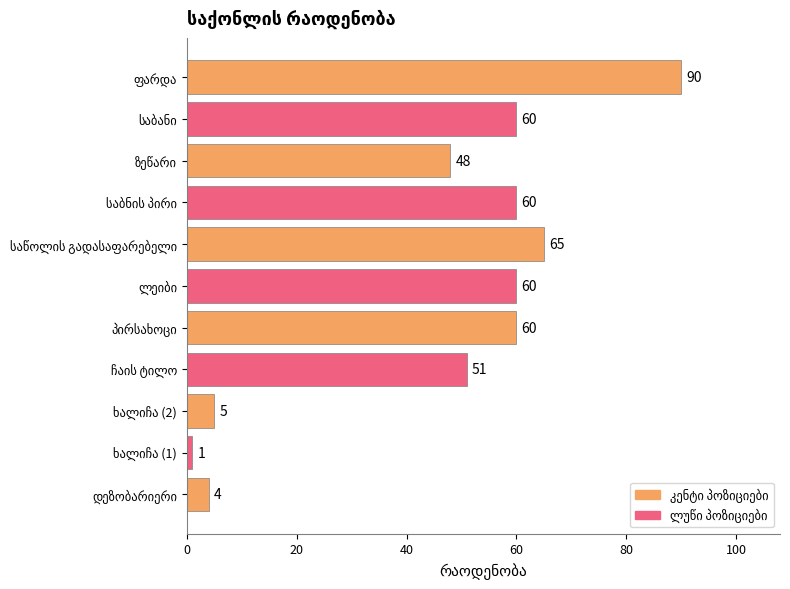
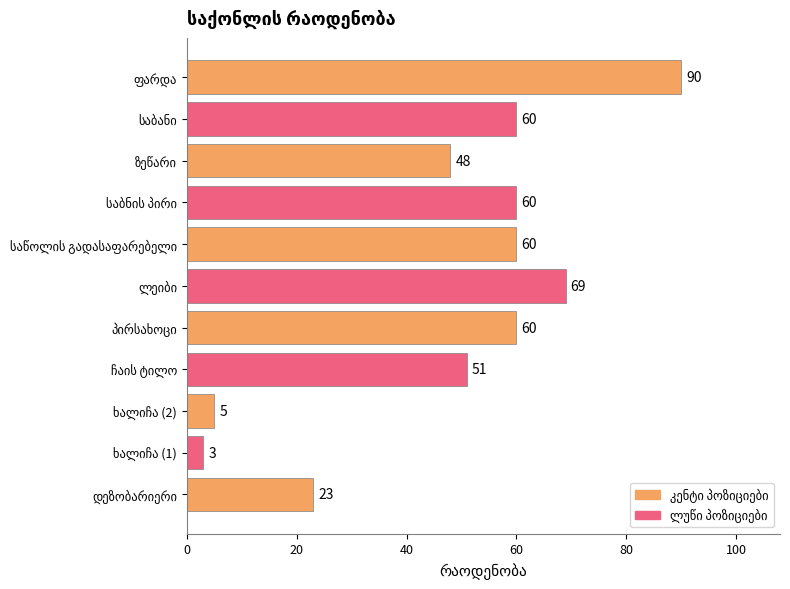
  {
    "ფარდა": 90,
    "საბანი": 60,
    "ზეწარი": 48,
    "საბნის პირი": 60,
-   "საწოლის გადასაფარებელი": 65,
-   "ლეიბი": 60,
+   "საწოლის გადასაფარებელი": 60,
+   "ლეიბი": 69,
    "პირსახოცი": 60,
    "ჩაის ტილო": 51,
    "ხალიჩა (2)": 5,
-   "ხალიჩა (1)": 1,
-   "დეზობარიერი": 4
+   "ხალიჩა (1)": 3,
+   "დეზობარიერი": 23
  }
